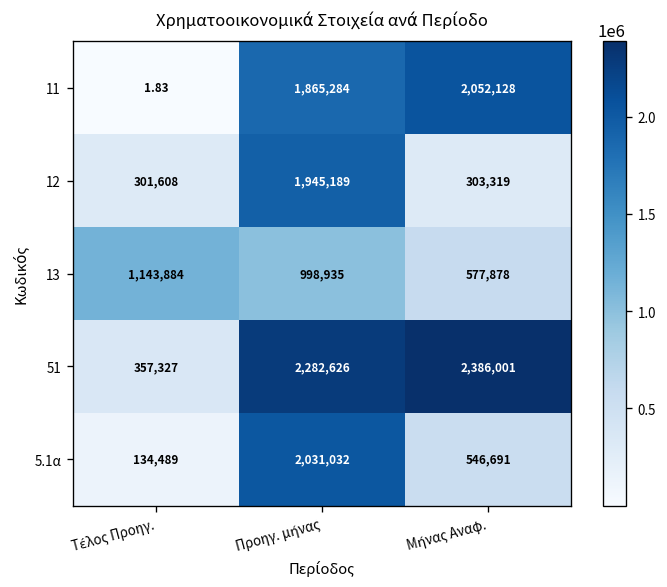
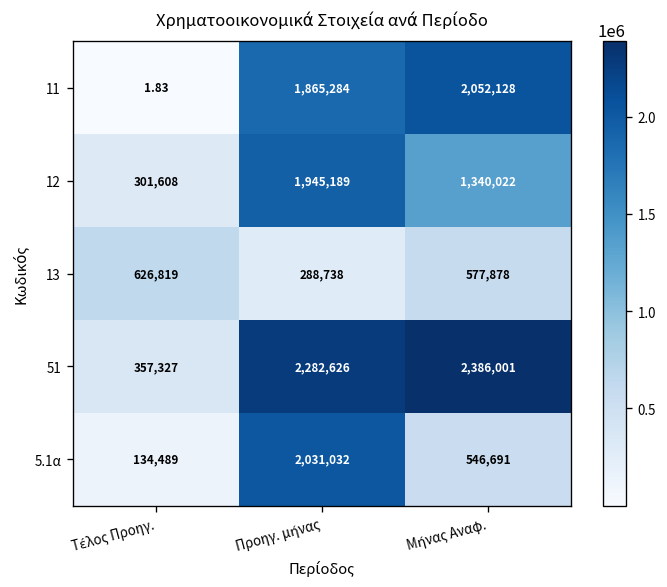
  {
    "11": {
      "Τέλος Προηγ.": "1.83",
      "Προηγ. μήνας": "1,865,284",
      "Μήνας Αναφ.": "2,052,128"
    },
    "12": {
      "Τέλος Προηγ.": "301,608",
      "Προηγ. μήνας": "1,945,189",
-     "Μήνας Αναφ.": "303,319"
+     "Μήνας Αναφ.": "1,340,022"
    },
    "13": {
-     "Τέλος Προηγ.": "1,143,884",
-     "Προηγ. μήνας": "998,935",
+     "Τέλος Προηγ.": "626,819",
+     "Προηγ. μήνας": "288,738",
      "Μήνας Αναφ.": "577,878"
    },
    "51": {
      "Τέλος Προηγ.": "357,327",
      "Προηγ. μήνας": "2,282,626",
      "Μήνας Αναφ.": "2,386,001"
    },
    "5.1α": {
      "Τέλος Προηγ.": "134,489",
      "Προηγ. μήνας": "2,031,032",
      "Μήνας Αναφ.": "546,691"
    }
  }
